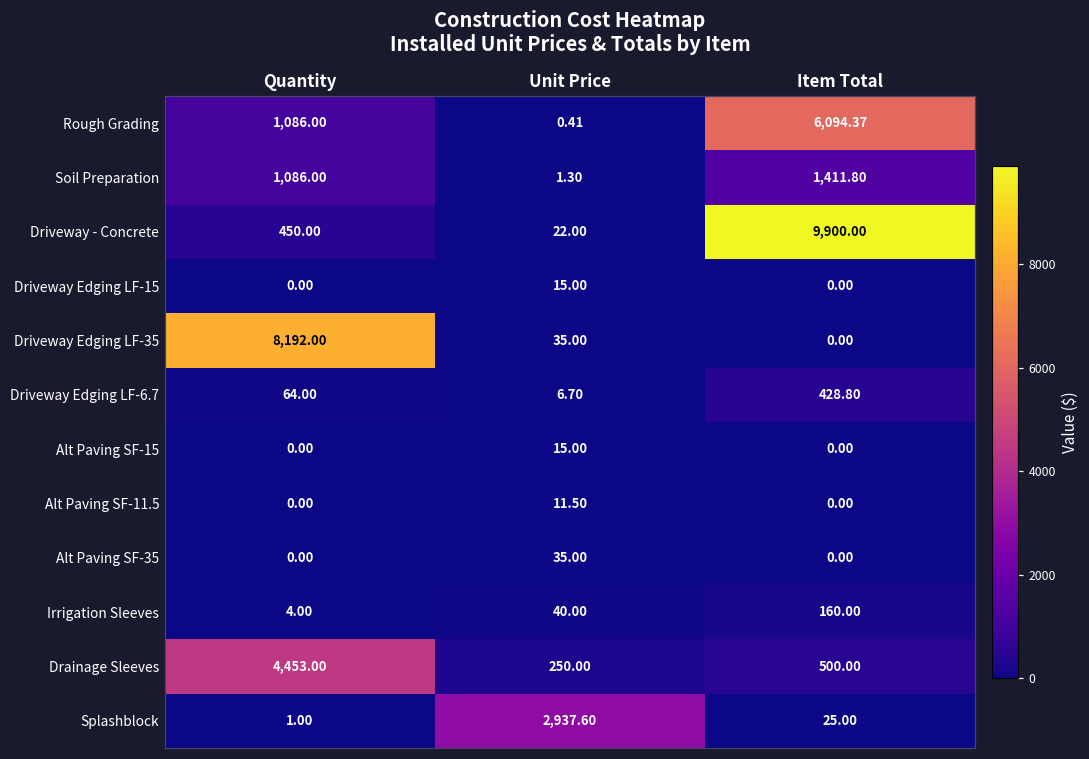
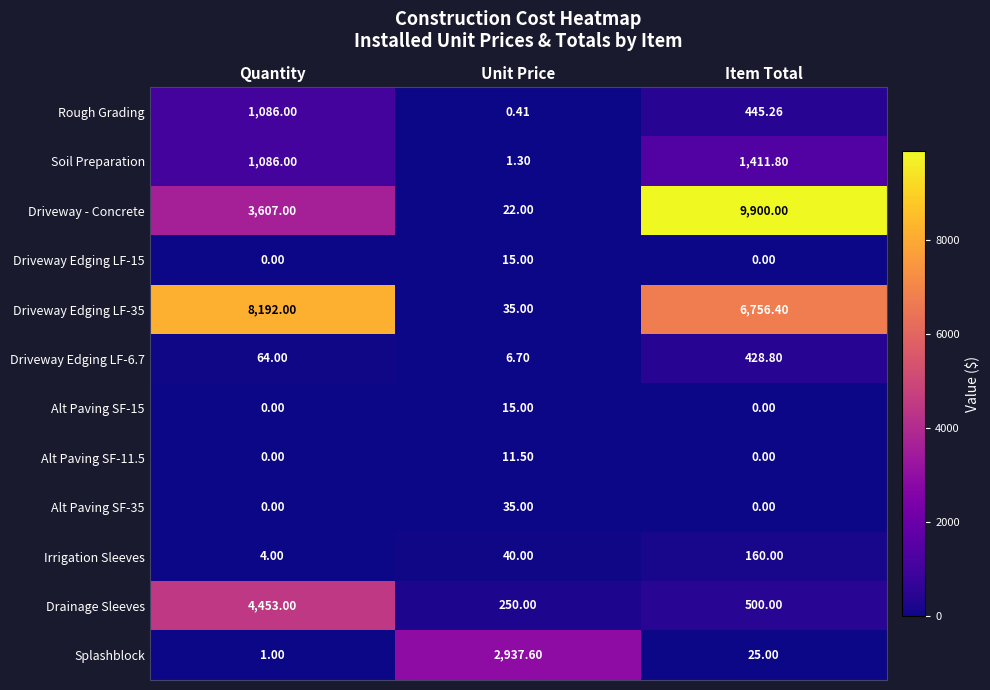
  {
    "Rough Grading": {
      "Quantity": "1,086.00",
      "Unit Price": "0.41",
-     "Item Total": "6,094.37"
+     "Item Total": "445.26"
    },
    "Soil Preparation": {
      "Quantity": "1,086.00",
      "Unit Price": "1.30",
      "Item Total": "1,411.80"
    },
    "Driveway - Concrete": {
-     "Quantity": "450.00",
+     "Quantity": "3,607.00",
      "Unit Price": "22.00",
      "Item Total": "9,900.00"
    },
    "Driveway Edging LF-15": {
      "Quantity": "0.00",
      "Unit Price": "15.00",
      "Item Total": "0.00"
    },
    "Driveway Edging LF-35": {
      "Quantity": "8,192.00",
      "Unit Price": "35.00",
-     "Item Total": "0.00"
+     "Item Total": "6,756.40"
    },
    "Driveway Edging LF-6.7": {
      "Quantity": "64.00",
      "Unit Price": "6.70",
      "Item Total": "428.80"
    },
    "Alt Paving SF-15": {
      "Quantity": "0.00",
      "Unit Price": "15.00",
      "Item Total": "0.00"
    },
    "Alt Paving SF-11.5": {
      "Quantity": "0.00",
      "Unit Price": "11.50",
      "Item Total": "0.00"
    },
    "Alt Paving SF-35": {
      "Quantity": "0.00",
      "Unit Price": "35.00",
      "Item Total": "0.00"
    },
    "Irrigation Sleeves": {
      "Quantity": "4.00",
      "Unit Price": "40.00",
      "Item Total": "160.00"
    },
    "Drainage Sleeves": {
      "Quantity": "4,453.00",
      "Unit Price": "250.00",
      "Item Total": "500.00"
    },
    "Splashblock": {
      "Quantity": "1.00",
      "Unit Price": "2,937.60",
      "Item Total": "25.00"
    }
  }
